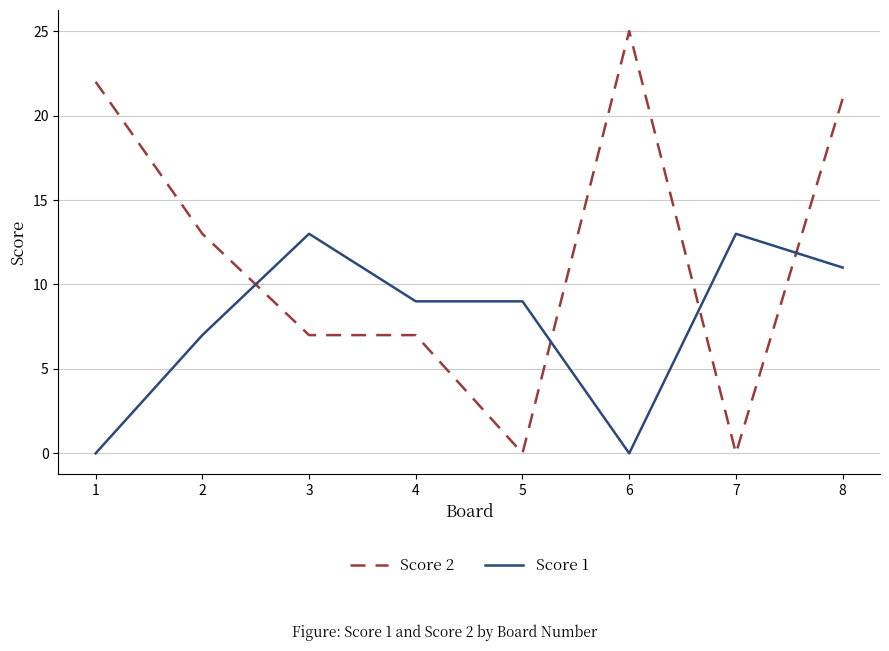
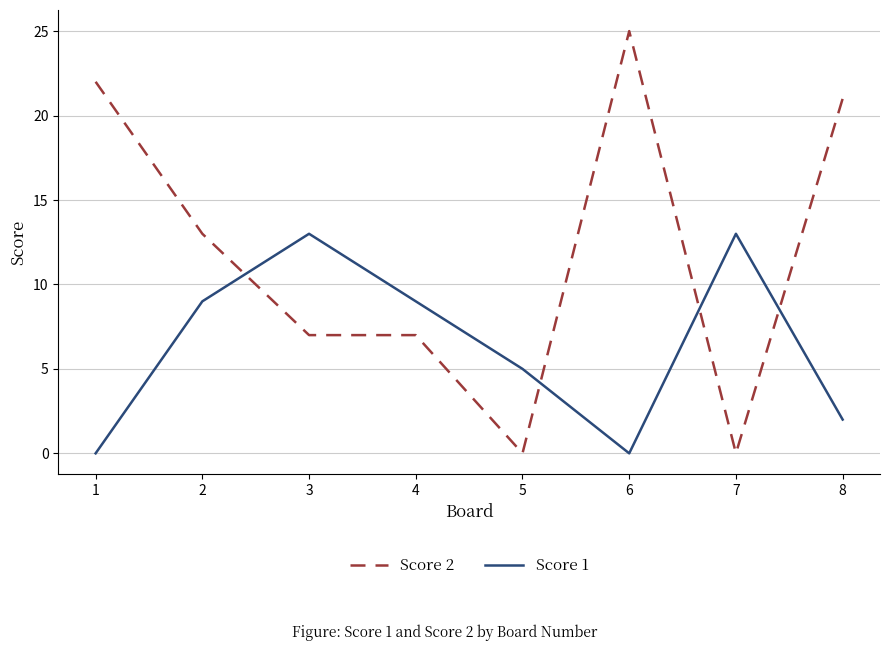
  {
    "Score 2": {
      "1": 22,
      "2": 13,
      "3": 7,
      "4": 7,
      "5": 0,
      "6": 25,
      "7": 0,
      "8": 21
    },
    "Score 1": {
      "1": 0,
-     "2": 7,
+     "2": 9,
      "3": 13,
      "4": 9,
-     "5": 9,
+     "5": 5,
      "6": 0,
      "7": 13,
-     "8": 11
+     "8": 2
    }
  }
